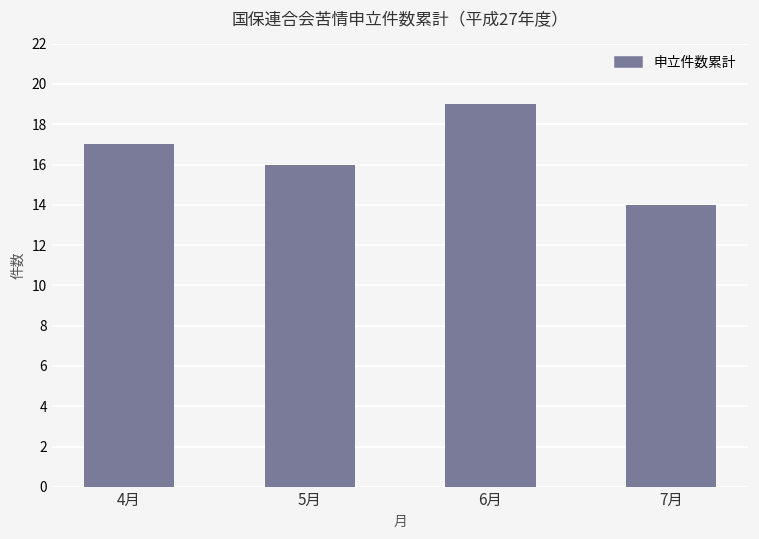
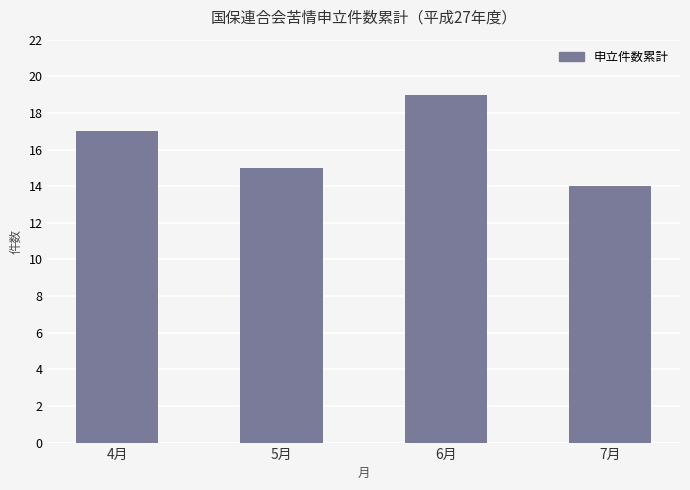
  {
    "4月": 17,
-   "5月": 16,
+   "5月": 15,
    "6月": 19,
    "7月": 14
  }
